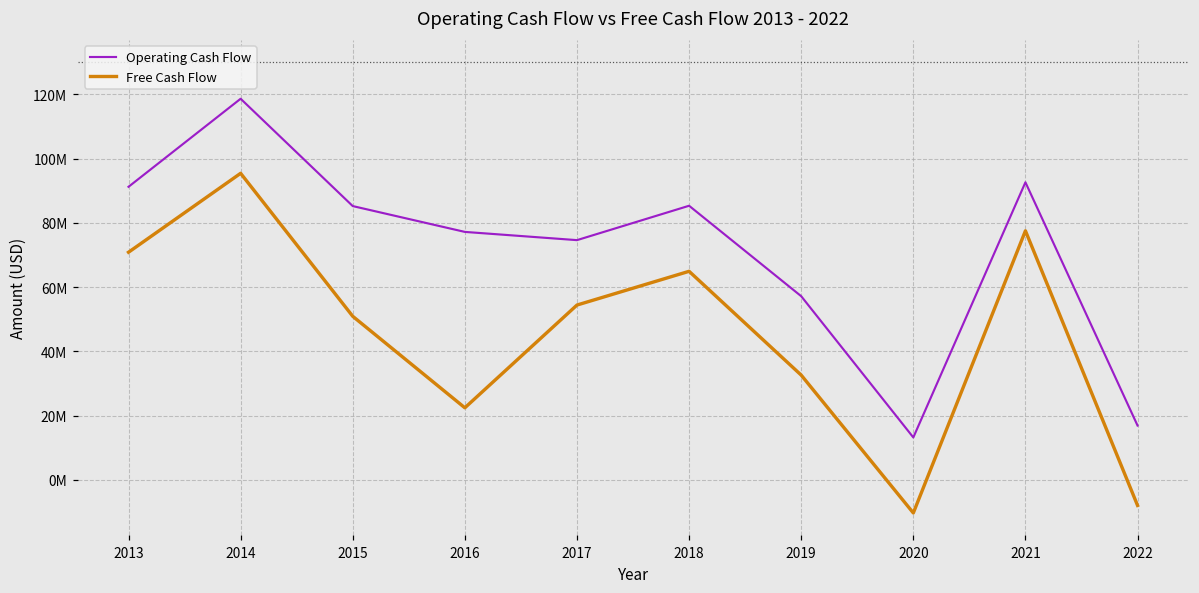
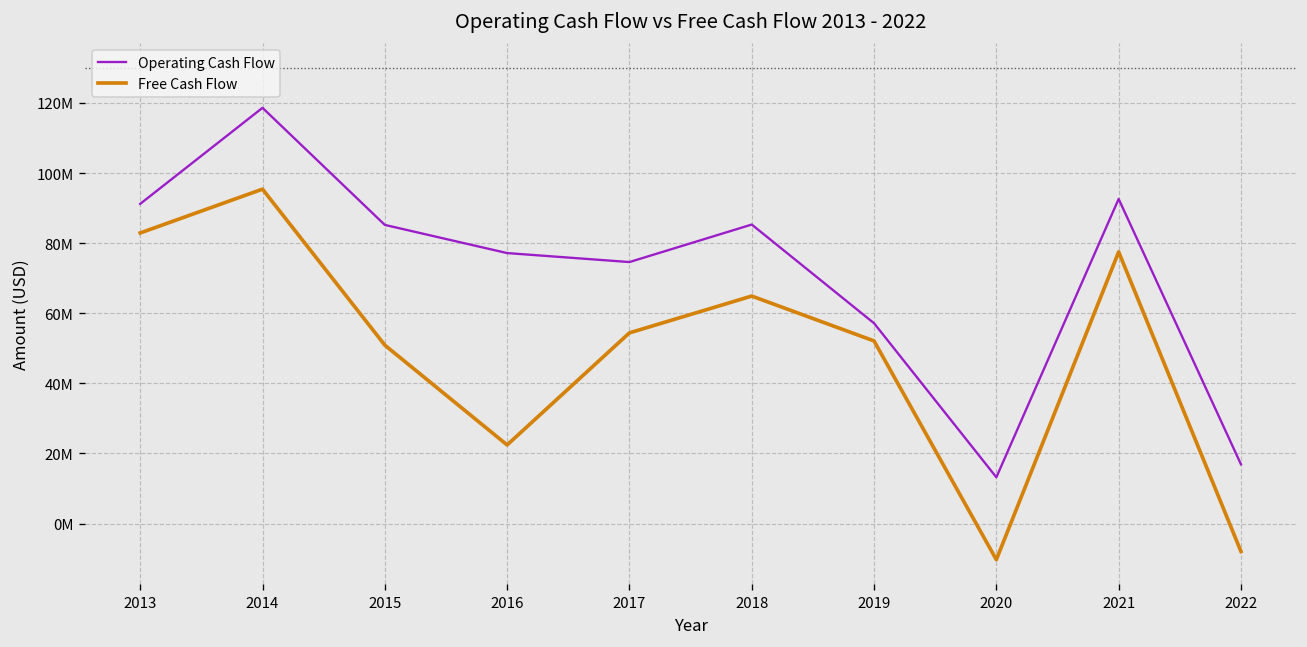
  {
    "Operating Cash Flow": {
      "2013": 91000000,
      "2014": 119000000,
      "2015": 85000000,
      "2016": 77000000,
      "2017": 75000000,
      "2018": 85000000,
      "2019": 57000000,
      "2020": 13000000,
      "2021": 93000000,
      "2022": 17000000
    },
    "Free Cash Flow": {
-     "2013": 71000000,
+     "2013": 83000000,
      "2014": 95000000,
      "2015": 51000000,
      "2016": 22000000,
      "2017": 54000000,
      "2018": 65000000,
-     "2019": 33000000,
+     "2019": 52000000,
      "2020": -10000000,
      "2021": 78000000,
      "2022": -8000000
    }
  }
